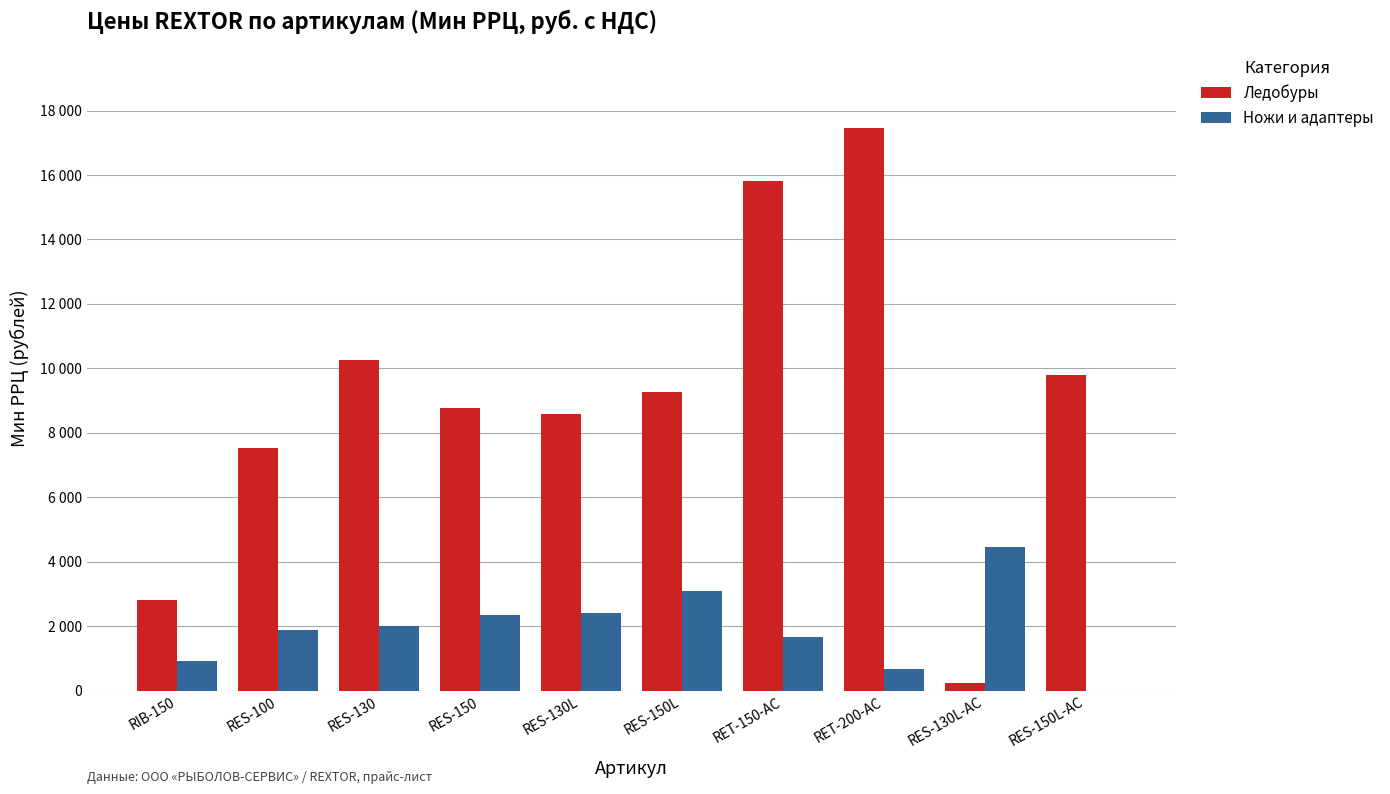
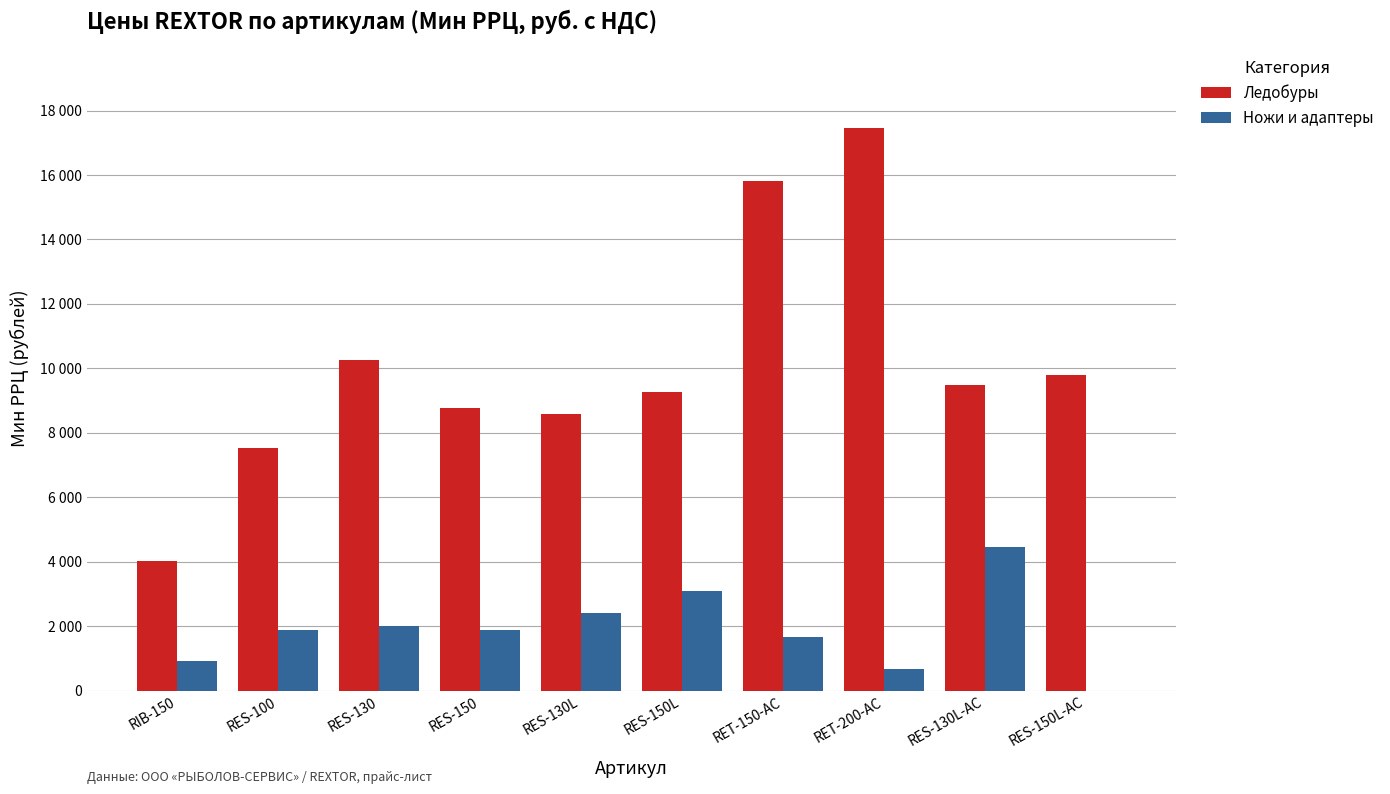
  {
    "Ледобуры": {
-     "RIB-150": 2800,
+     "RIB-150": 4000,
      "RES-100": 7500,
      "RES-130": 10300,
      "RES-150": 8800,
      "RES-130L": 8600,
      "RES-150L": 9300,
      "RET-150-AC": 15800,
      "RET-200-AC": 17500,
-     "RES-130L-AC": 200,
+     "RES-130L-AC": 9500,
      "RES-150L-AC": 9800
    },
    "Ножи и адаптеры": {
      "RIB-150": 900,
      "RES-100": 1900,
      "RES-130": 2000,
-     "RES-150": 2400,
+     "RES-150": 1900,
      "RES-130L": 2400,
      "RES-150L": 3100,
      "RET-150-AC": 1700,
      "RET-200-AC": 700,
      "RES-130L-AC": 4400,
      "RES-150L-AC": 0
    }
  }
